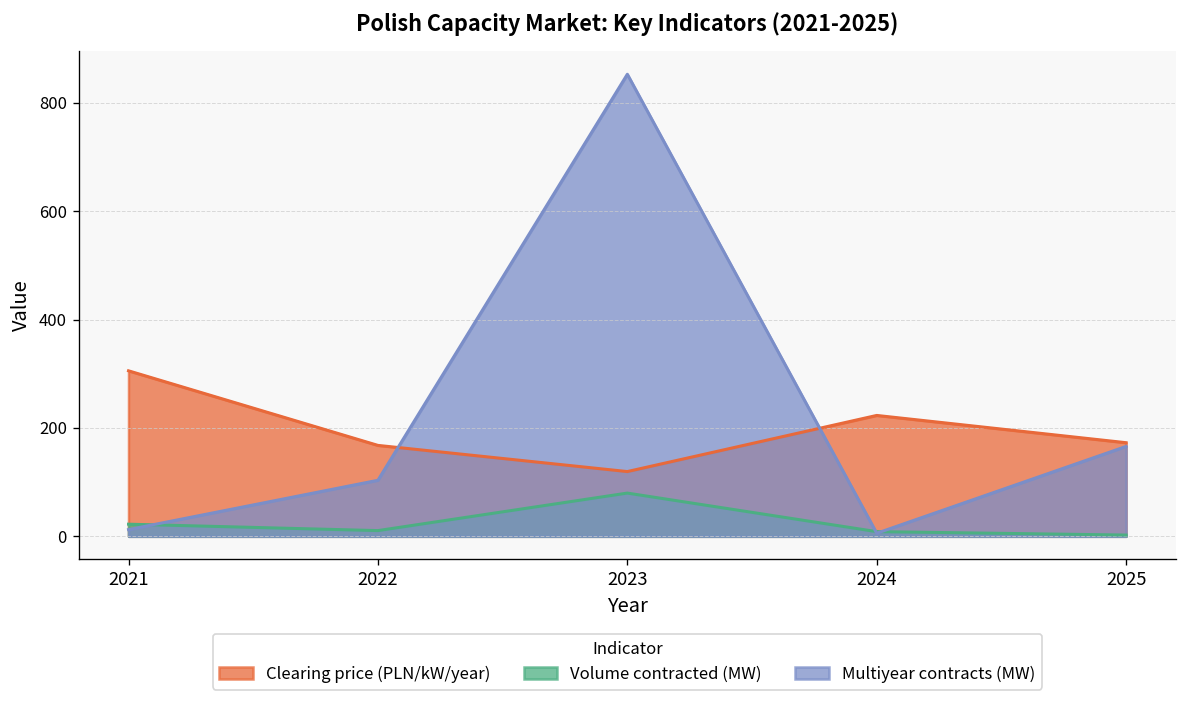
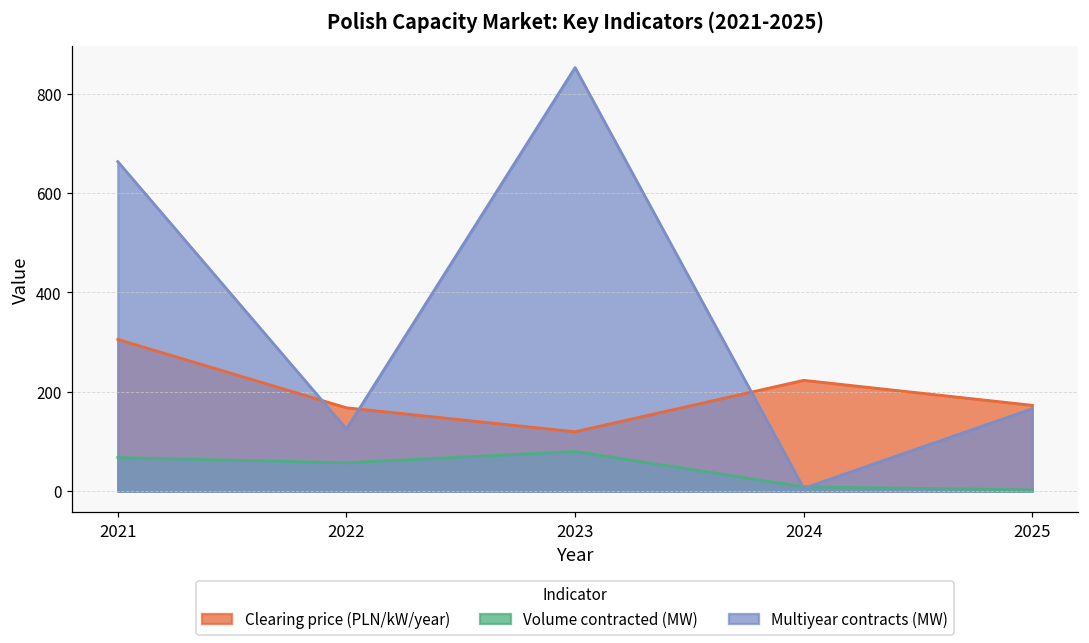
  {
    "Clearing price (PLN/kW/year)": {
      "2021": 310,
      "2022": 170,
      "2023": 120,
      "2024": 220,
      "2025": 170
    },
    "Volume contracted (MW)": {
-     "2021": 20,
-     "2022": 10,
+     "2021": 70,
+     "2022": 60,
      "2023": 80,
      "2025": 0
    },
    "Multiyear contracts (MW)": {
-     "2021": 10,
-     "2022": 100,
+     "2021": 660,
+     "2022": 130,
      "2023": 850,
      "2025": 170
    }
  }
